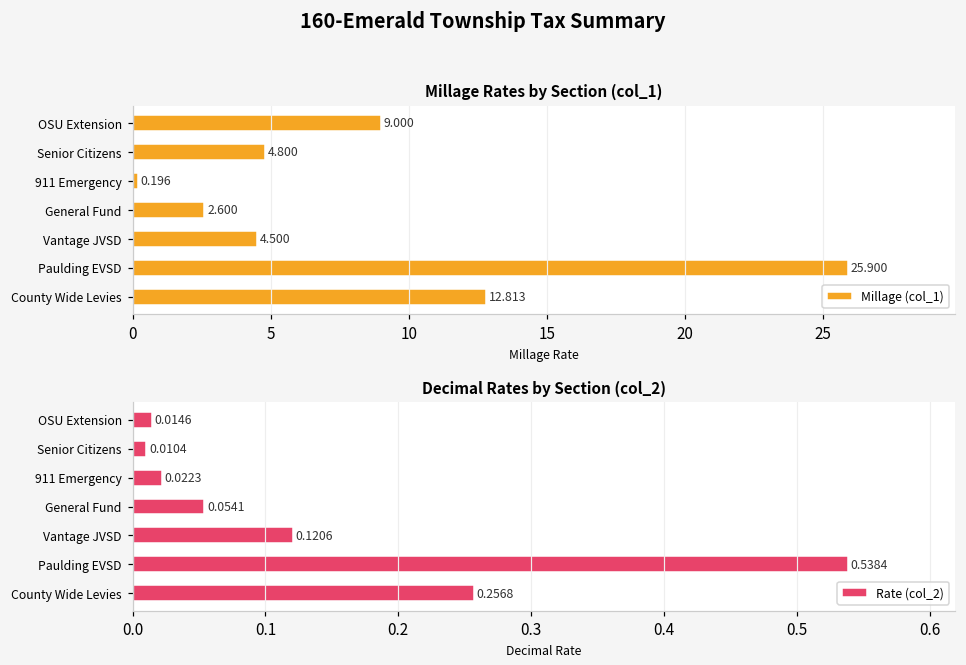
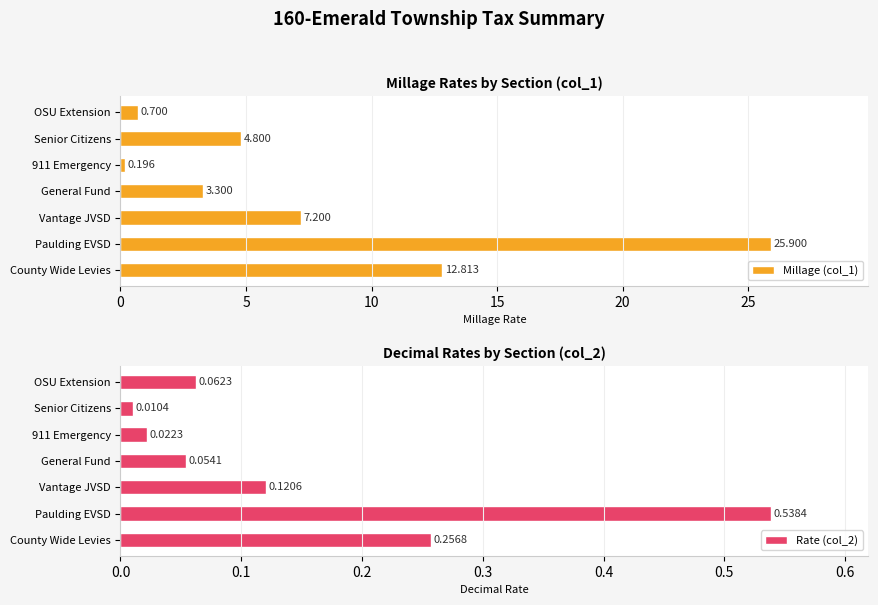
  {
    "Millage Rates by Section (col_1)": {
-     "OSU Extension": 9.000,
+     "OSU Extension": 0.700,
      "Senior Citizens": 4.800,
      "911 Emergency": 0.196,
-     "General Fund": 2.600,
-     "Vantage JVSD": 4.500,
+     "General Fund": 3.300,
+     "Vantage JVSD": 7.200,
      "Paulding EVSD": 25.900,
      "County Wide Levies": 12.813
    },
    "Decimal Rates by Section (col_2)": {
-     "OSU Extension": 0.0146,
+     "OSU Extension": 0.0623,
      "Senior Citizens": 0.0104,
      "911 Emergency": 0.0223,
      "General Fund": 0.0541,
      "Vantage JVSD": 0.1206,
      "Paulding EVSD": 0.5384,
      "County Wide Levies": 0.2568
    }
  }
